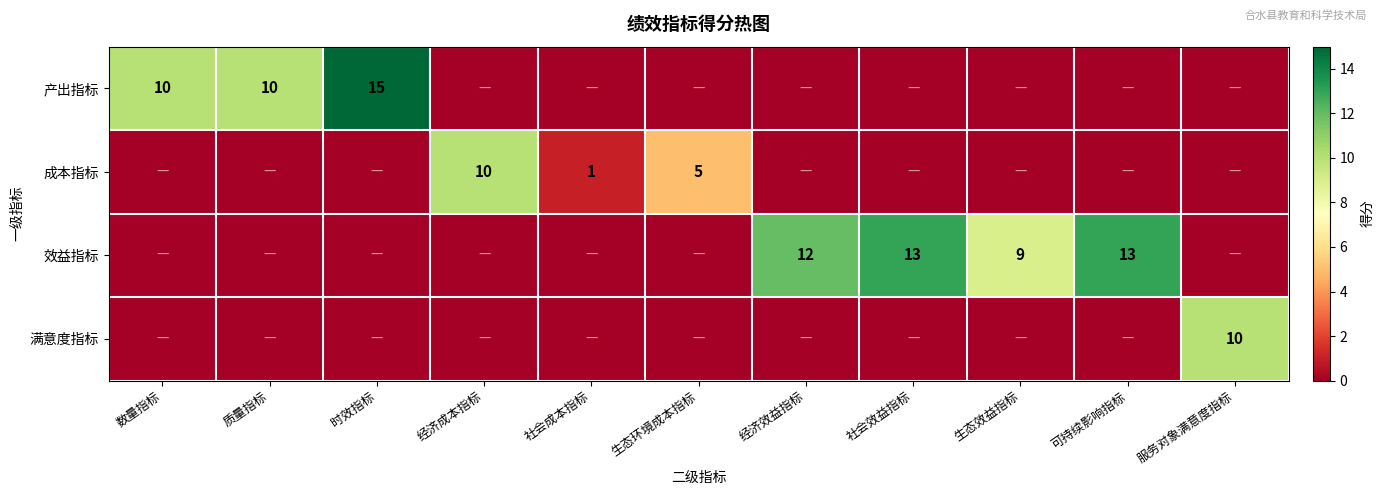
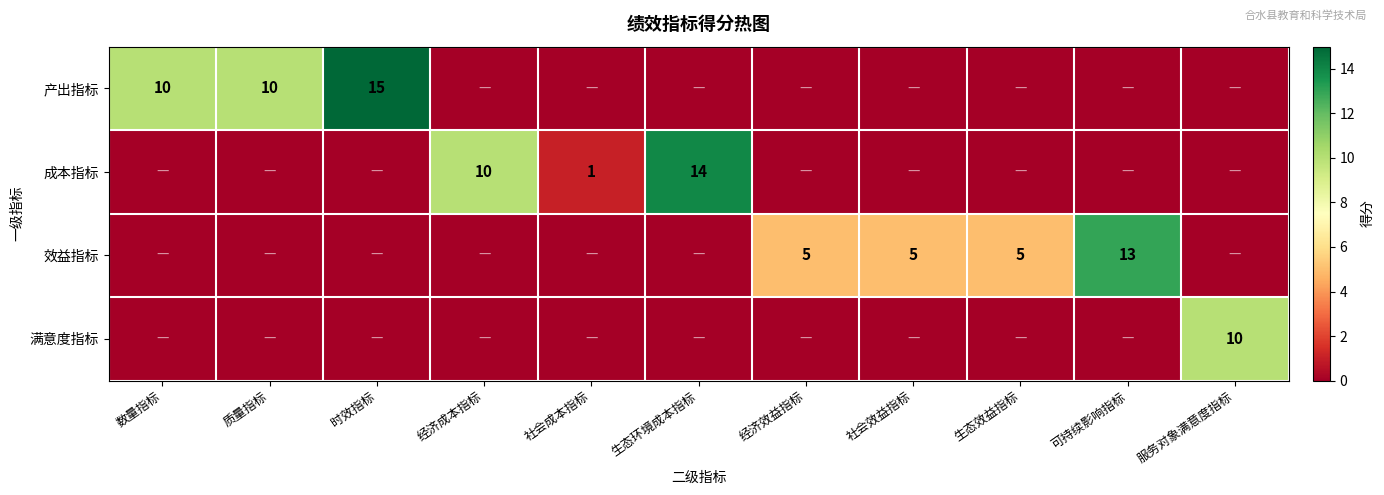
  {
    "产出指标": {
      "数量指标": 10,
      "质量指标": 10,
      "时效指标": 15
    },
    "成本指标": {
      "经济成本指标": 10,
      "社会成本指标": 1,
-     "生态环境成本指标": 5
+     "生态环境成本指标": 14
    },
    "效益指标": {
-     "经济效益指标": 12,
-     "社会效益指标": 13,
-     "生态效益指标": 9,
+     "经济效益指标": 5,
+     "社会效益指标": 5,
+     "生态效益指标": 5,
      "可持续影响指标": 13
    },
    "满意度指标": {
      "服务对象满意度指标": 10
    }
  }
